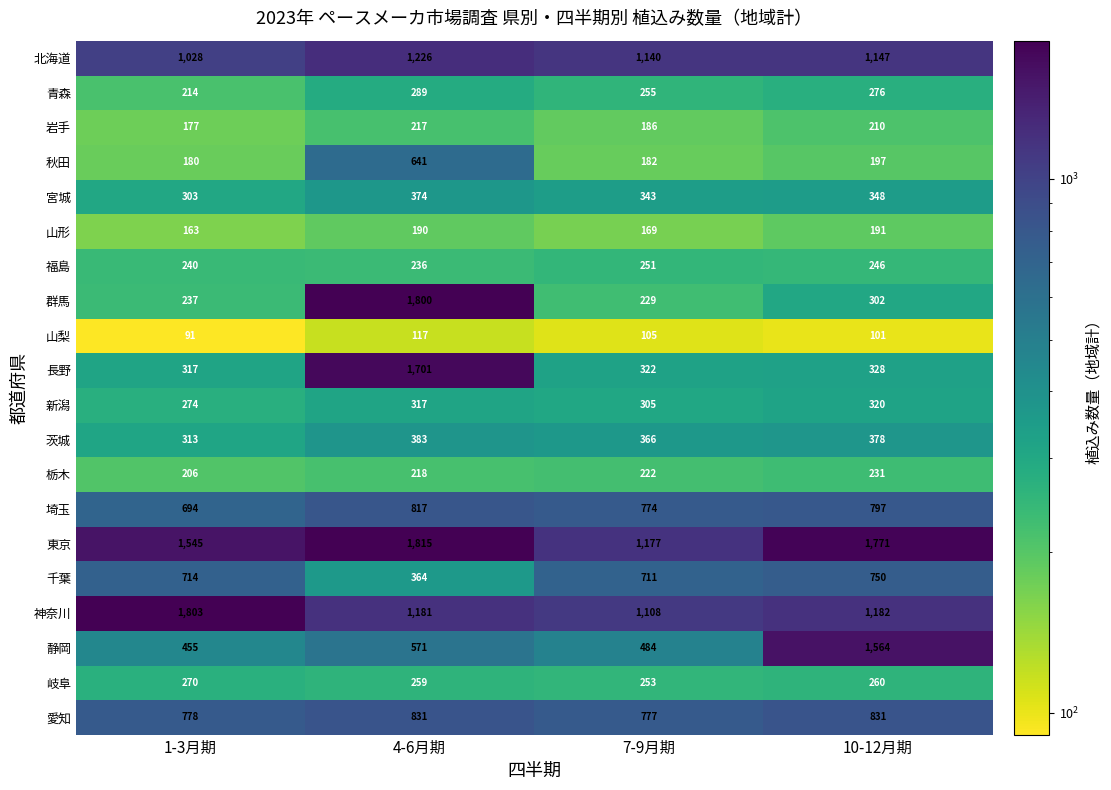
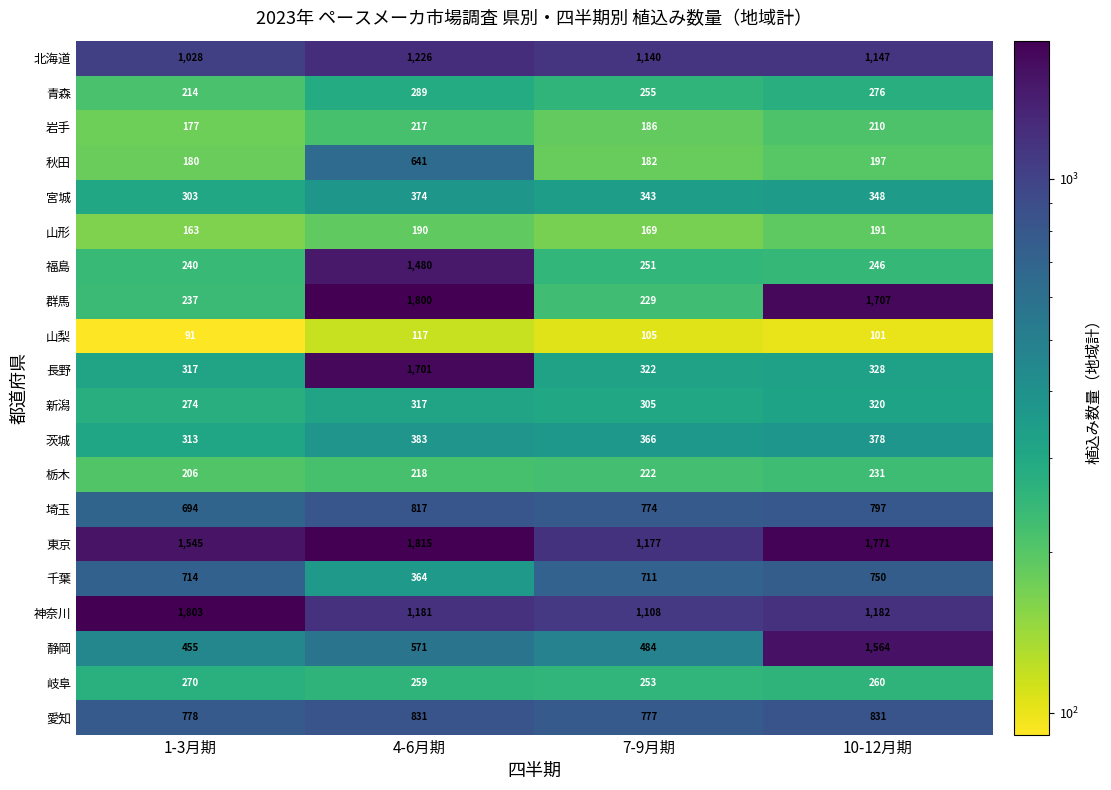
  {
    "北海道": {
      "1-3月期": "1,028",
      "4-6月期": "1,226",
      "7-9月期": "1,140",
      "10-12月期": "1,147"
    },
    "青森": {
      "1-3月期": "214",
      "4-6月期": "289",
      "7-9月期": "255",
      "10-12月期": "276"
    },
    "岩手": {
      "1-3月期": "177",
      "4-6月期": "217",
      "7-9月期": "186",
      "10-12月期": "210"
    },
    "秋田": {
      "1-3月期": "180",
      "4-6月期": "641",
      "7-9月期": "182",
      "10-12月期": "197"
    },
    "宮城": {
      "1-3月期": "303",
      "4-6月期": "374",
      "7-9月期": "343",
      "10-12月期": "348"
    },
    "山形": {
      "1-3月期": "163",
      "4-6月期": "190",
      "7-9月期": "169",
      "10-12月期": "191"
    },
    "福島": {
      "1-3月期": "240",
-     "4-6月期": "236",
+     "4-6月期": "1,480",
      "7-9月期": "251",
      "10-12月期": "246"
    },
    "群馬": {
      "1-3月期": "237",
      "4-6月期": "1,800",
      "7-9月期": "229",
-     "10-12月期": "302"
+     "10-12月期": "1,707"
    },
    "山梨": {
      "1-3月期": "91",
      "4-6月期": "117",
      "7-9月期": "105",
      "10-12月期": "101"
    },
    "長野": {
      "1-3月期": "317",
      "4-6月期": "1,701",
      "7-9月期": "322",
      "10-12月期": "328"
    },
    "新潟": {
      "1-3月期": "274",
      "4-6月期": "317",
      "7-9月期": "305",
      "10-12月期": "320"
    },
    "茨城": {
      "1-3月期": "313",
      "4-6月期": "383",
      "7-9月期": "366",
      "10-12月期": "378"
    },
    "栃木": {
      "1-3月期": "206",
      "4-6月期": "218",
      "7-9月期": "222",
      "10-12月期": "231"
    },
    "埼玉": {
      "1-3月期": "694",
      "4-6月期": "817",
      "7-9月期": "774",
      "10-12月期": "797"
    },
    "東京": {
      "1-3月期": "1,545",
      "4-6月期": "1,815",
      "7-9月期": "1,177",
      "10-12月期": "1,771"
    },
    "千葉": {
      "1-3月期": "714",
      "4-6月期": "364",
      "7-9月期": "711",
      "10-12月期": "750"
    },
    "神奈川": {
      "1-3月期": "1,803",
      "4-6月期": "1,181",
      "7-9月期": "1,108",
      "10-12月期": "1,182"
    },
    "静岡": {
      "1-3月期": "455",
      "4-6月期": "571",
      "7-9月期": "484",
      "10-12月期": "1,564"
    },
    "岐阜": {
      "1-3月期": "270",
      "4-6月期": "259",
      "7-9月期": "253",
      "10-12月期": "260"
    },
    "愛知": {
      "1-3月期": "778",
      "4-6月期": "831",
      "7-9月期": "777",
      "10-12月期": "831"
    }
  }
